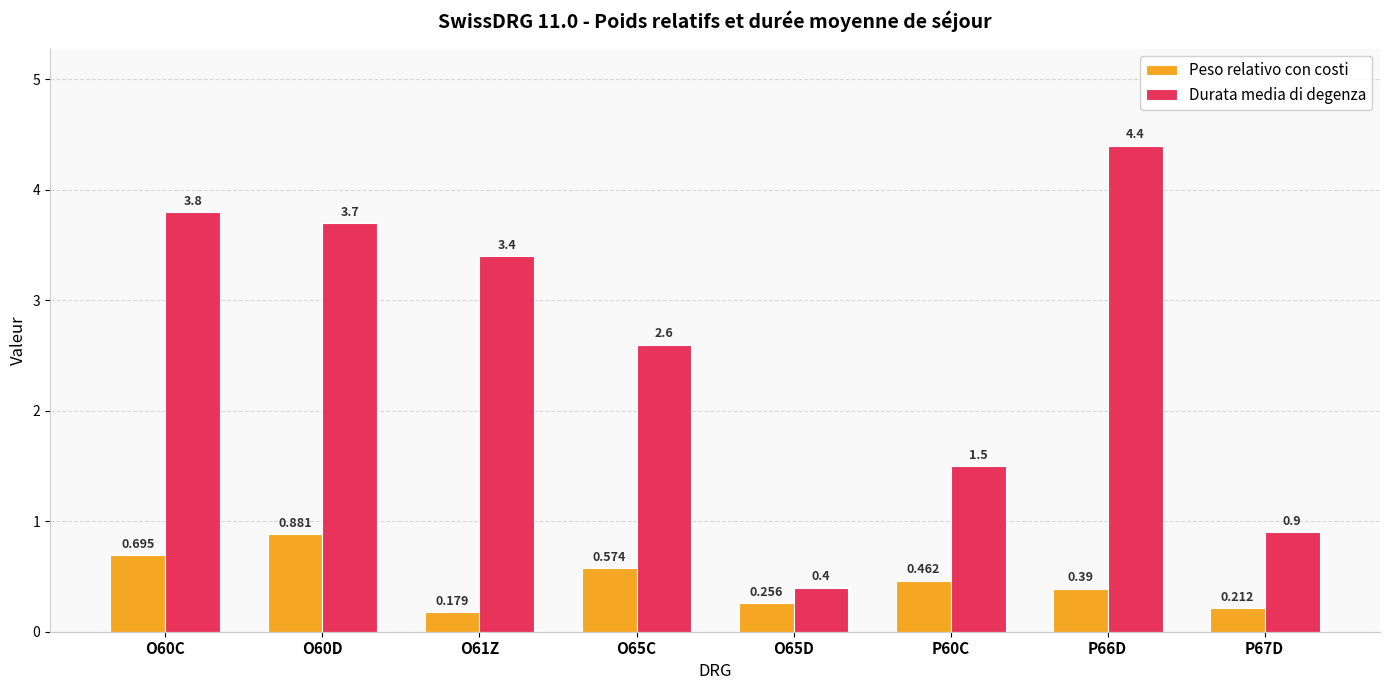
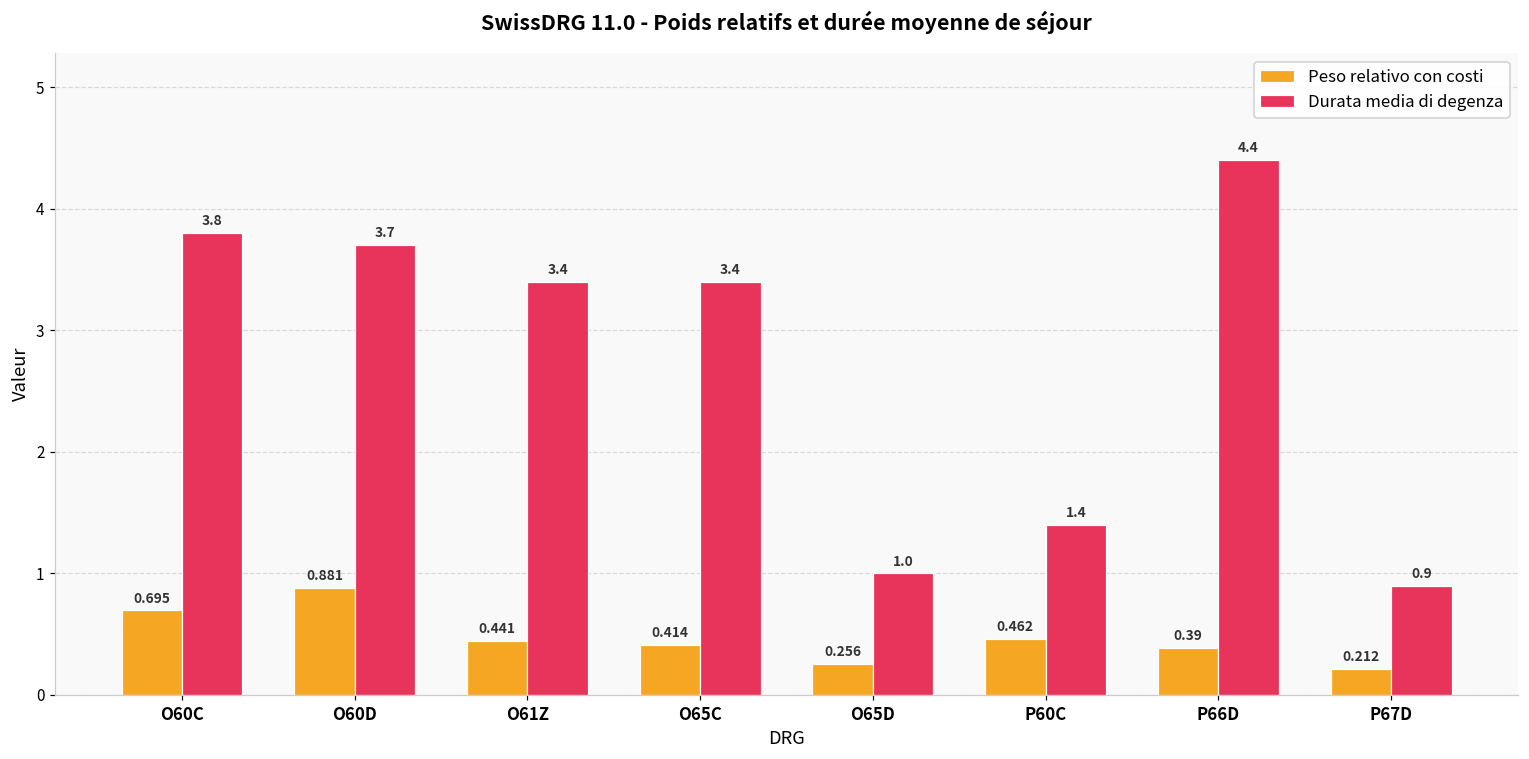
  {
    "Peso relativo con costi": {
      "O60C": 0.695,
      "O60D": 0.881,
-     "O61Z": 0.179,
-     "O65C": 0.574,
+     "O61Z": 0.441,
+     "O65C": 0.414,
      "O65D": 0.256,
      "P60C": 0.462,
      "P66D": 0.39,
      "P67D": 0.212
    },
    "Durata media di degenza": {
      "O60C": 3.8,
      "O60D": 3.7,
      "O61Z": 3.4,
-     "O65C": 2.6,
-     "O65D": 0.4,
-     "P60C": 1.5,
+     "O65C": 3.4,
+     "O65D": 1.0,
+     "P60C": 1.4,
      "P66D": 4.4,
      "P67D": 0.9
    }
  }
